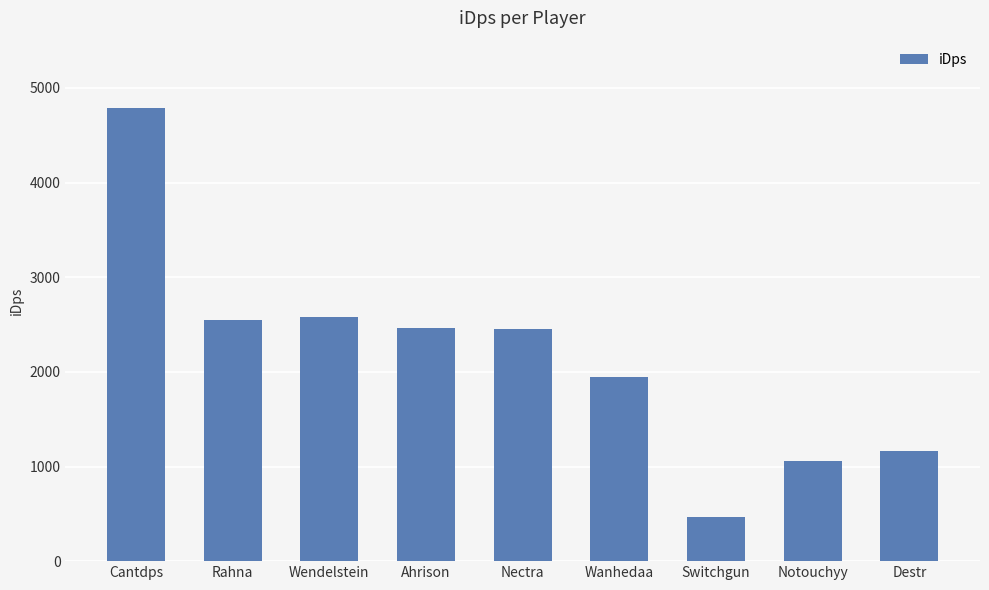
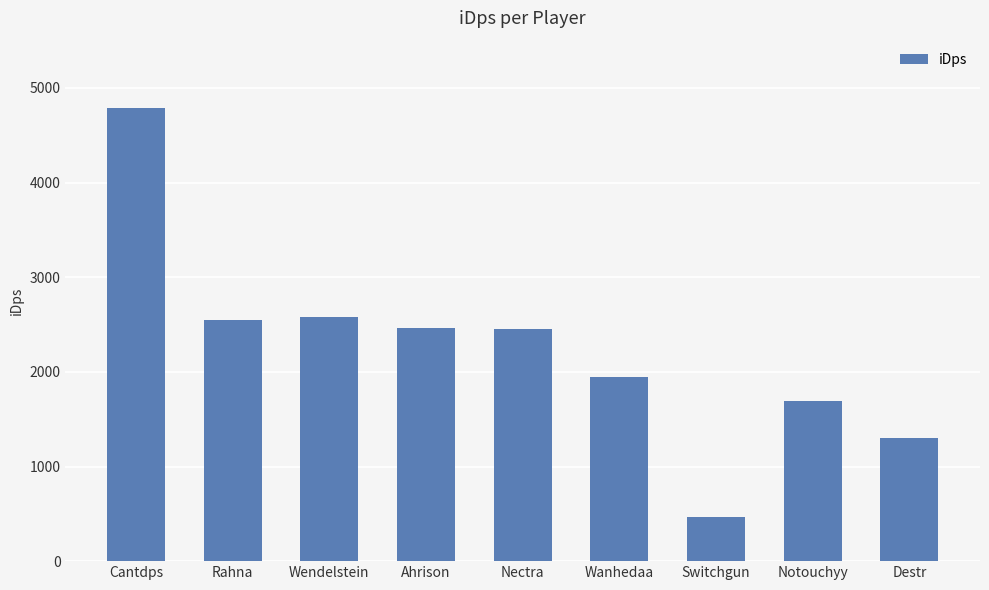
  {
    "Cantdps": 4800,
    "Rahna": 2500,
    "Wendelstein": 2600,
    "Ahrison": 2500,
    "Nectra": 2500,
    "Wanhedaa": 1900,
    "Switchgun": 500,
-   "Notouchyy": 1100,
-   "Destr": 1200
+   "Notouchyy": 1700,
+   "Destr": 1300
  }
